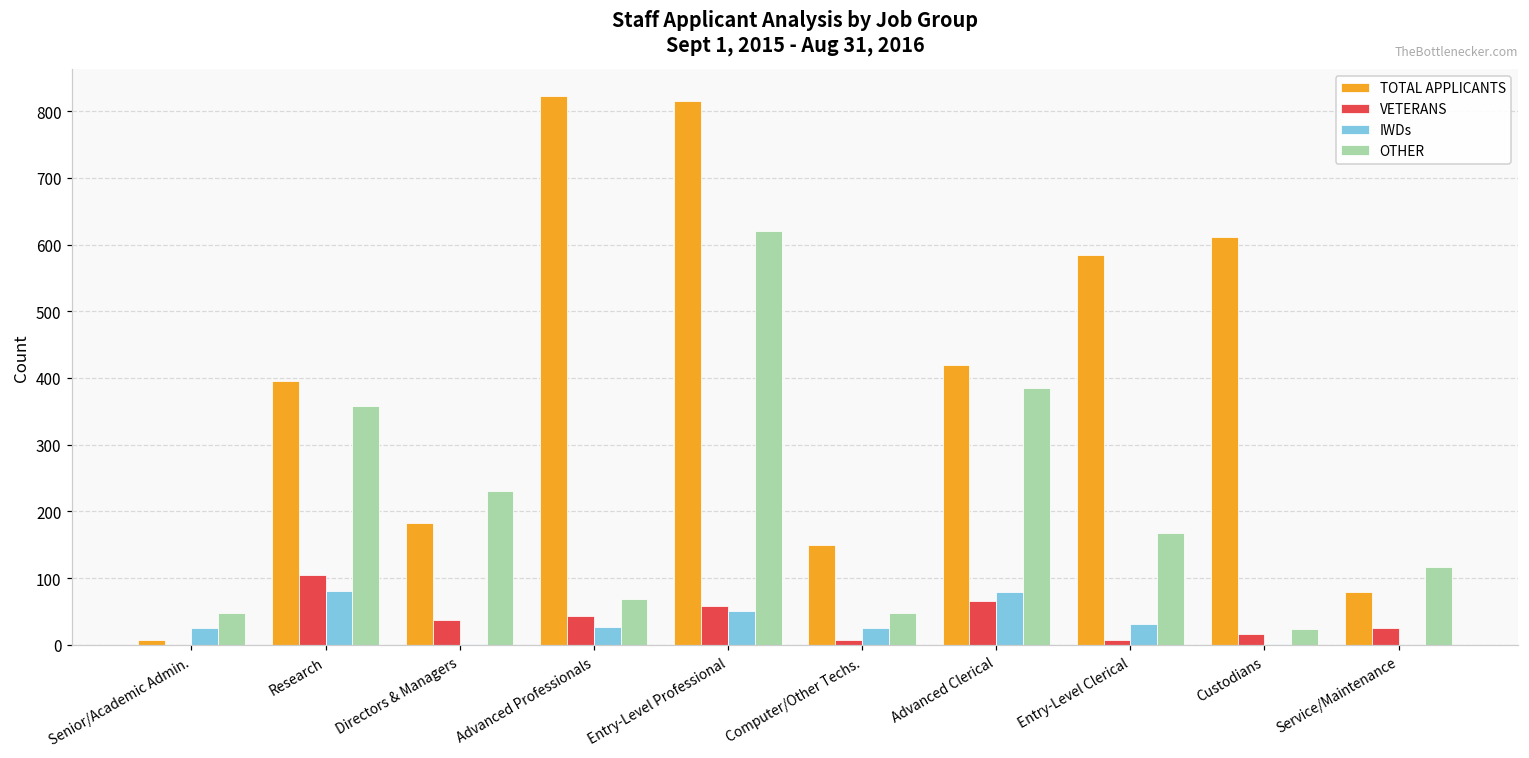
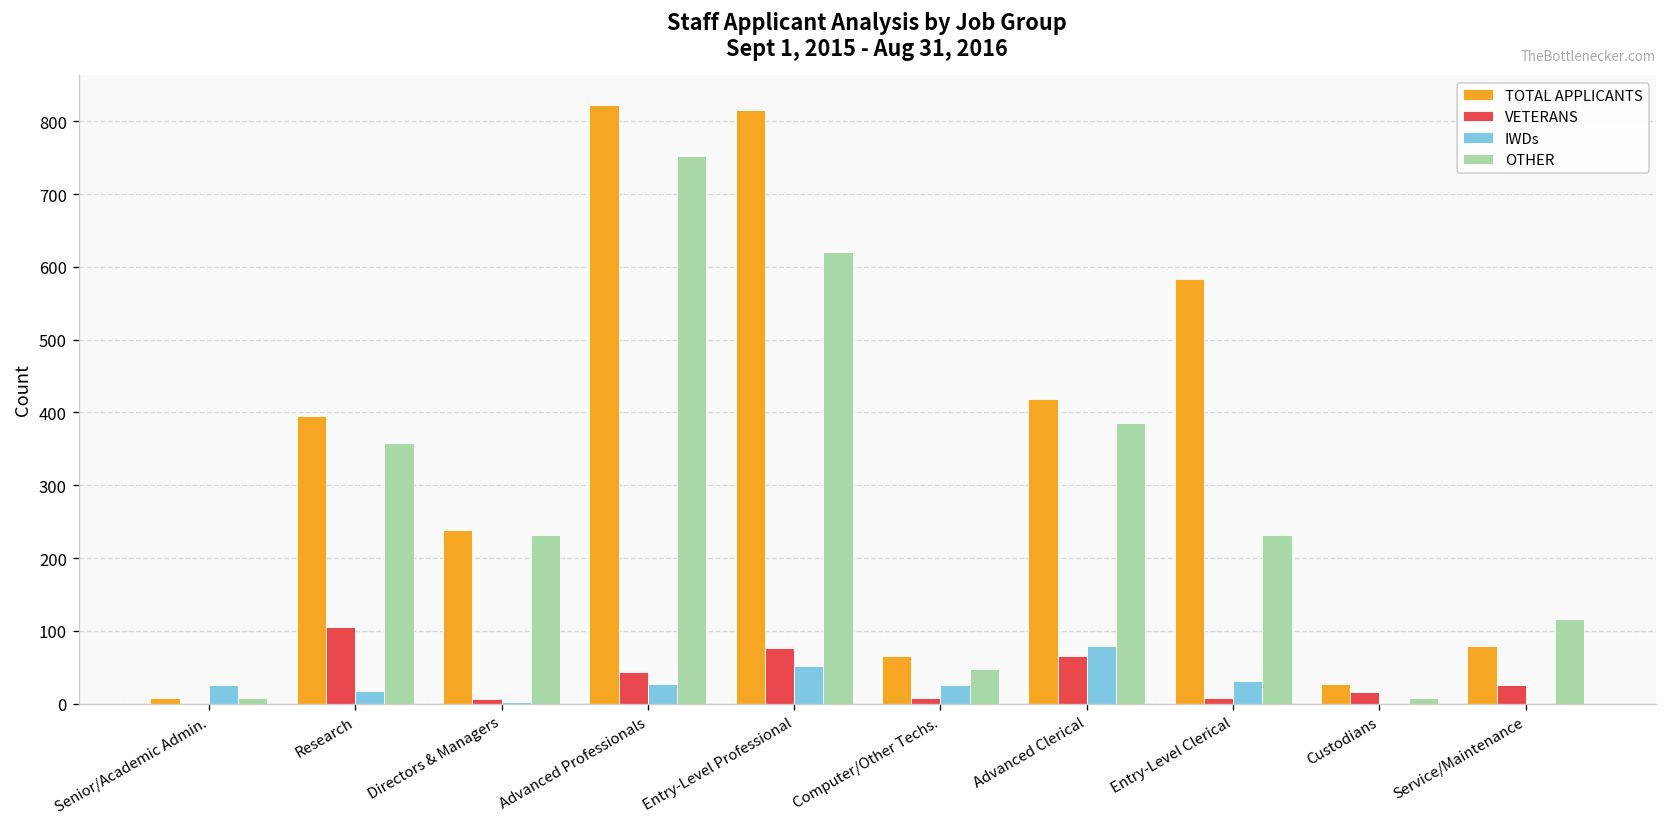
  {
    "TOTAL APPLICANTS": {
      "Senior/Academic Admin.": 10,
      "Research": 400,
-     "Directors & Managers": 180,
+     "Directors & Managers": 240,
      "Advanced Professionals": 820,
      "Entry-Level Professional": 820,
-     "Computer/Other Techs.": 150,
+     "Computer/Other Techs.": 70,
      "Advanced Clerical": 420,
      "Entry-Level Clerical": 580,
-     "Custodians": 610,
+     "Custodians": 30,
      "Service/Maintenance": 80
    },
    "VETERANS": {
      "Senior/Academic Admin.": 0,
      "Research": 110,
-     "Directors & Managers": 40,
+     "Directors & Managers": 10,
      "Advanced Professionals": 40,
-     "Entry-Level Professional": 60,
+     "Entry-Level Professional": 80,
      "Computer/Other Techs.": 10,
      "Advanced Clerical": 70,
      "Entry-Level Clerical": 10,
      "Custodians": 20,
      "Service/Maintenance": 30
    },
    "IWDs": {
      "Senior/Academic Admin.": 30,
-     "Research": 80,
+     "Research": 20,
      "Advanced Professionals": 30,
      "Entry-Level Professional": 50,
      "Computer/Other Techs.": 30,
      "Advanced Clerical": 80,
      "Entry-Level Clerical": 30,
      "Service/Maintenance": 0
    },
    "OTHER": {
-     "Senior/Academic Admin.": 50,
+     "Senior/Academic Admin.": 10,
      "Research": 360,
      "Directors & Managers": 230,
-     "Advanced Professionals": 70,
+     "Advanced Professionals": 750,
      "Entry-Level Professional": 620,
      "Computer/Other Techs.": 50,
      "Advanced Clerical": 390,
-     "Entry-Level Clerical": 170,
-     "Custodians": 20,
+     "Entry-Level Clerical": 230,
+     "Custodians": 10,
      "Service/Maintenance": 120
    }
  }
